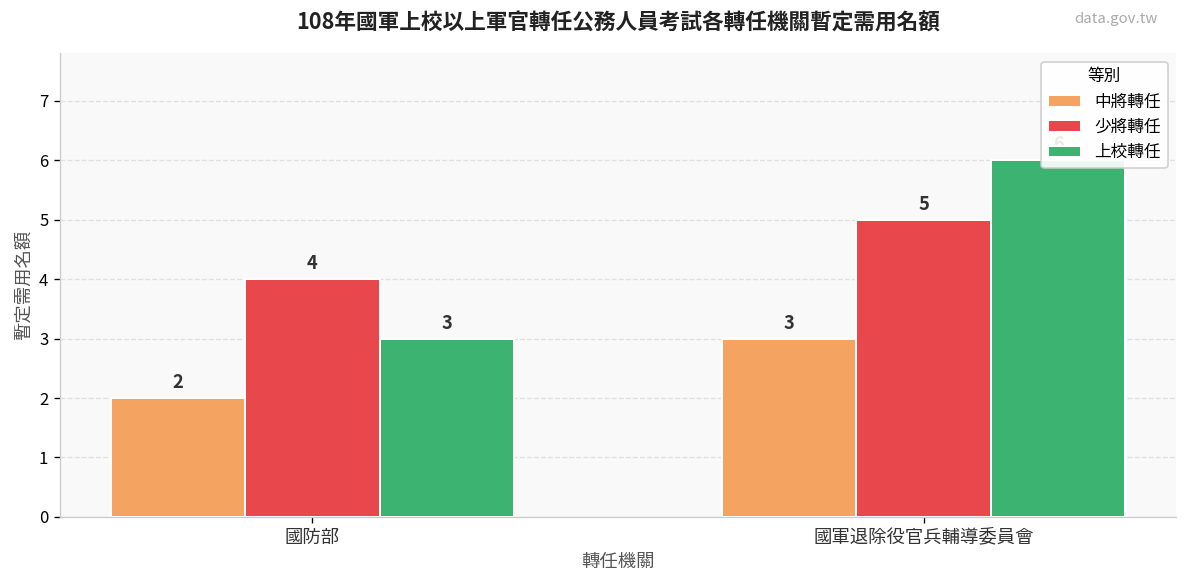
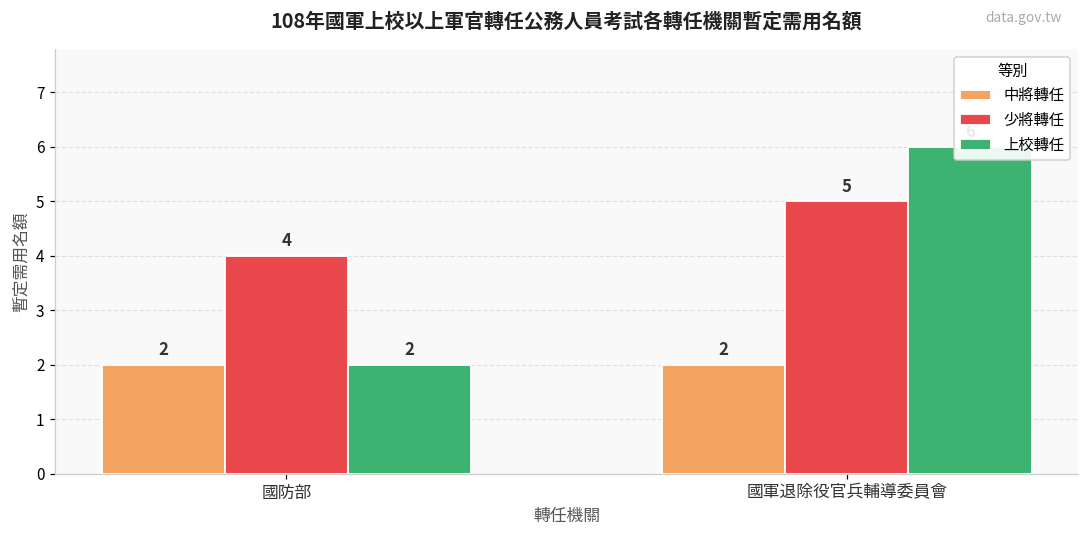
  {
    "中將轉任": {
      "國防部": 2,
-     "國軍退除役官兵輔導委員會": 3
+     "國軍退除役官兵輔導委員會": 2
    },
    "少將轉任": {
      "國防部": 4,
      "國軍退除役官兵輔導委員會": 5
    },
    "上校轉任": {
-     "國防部": 3
+     "國防部": 2
    }
  }
